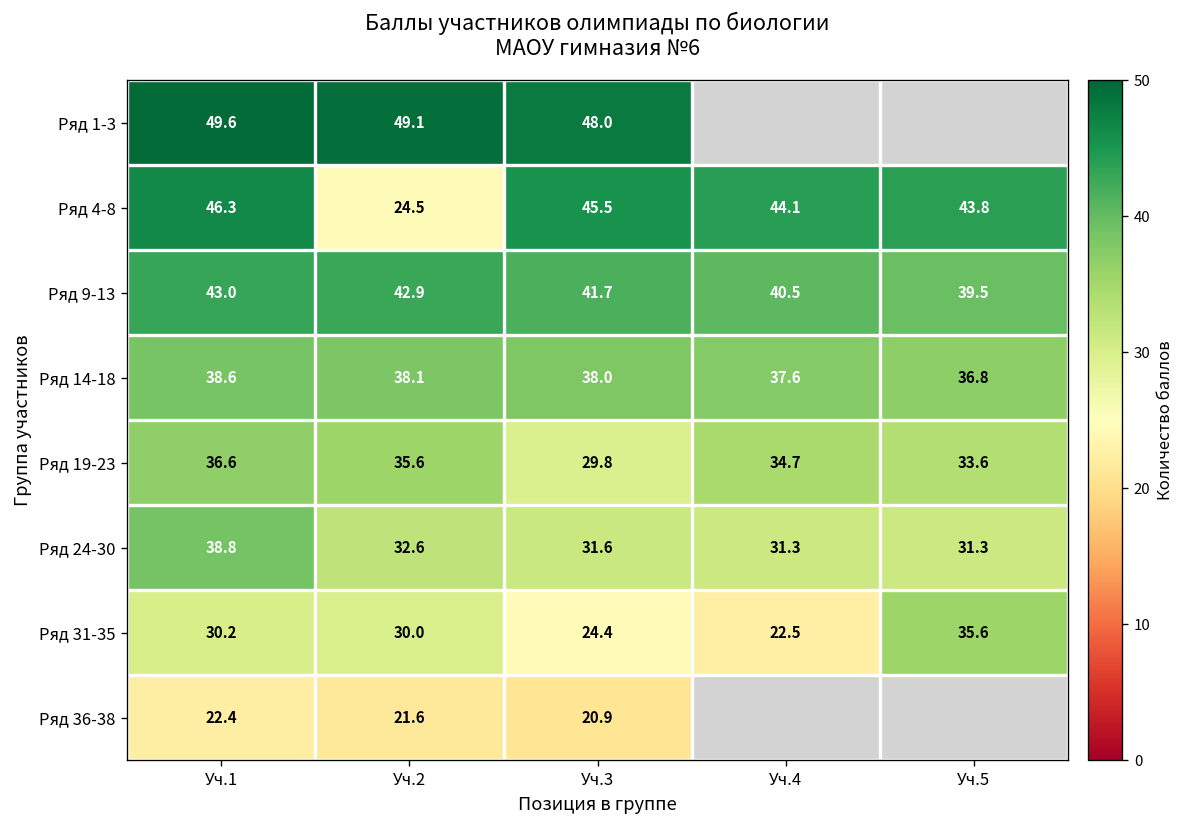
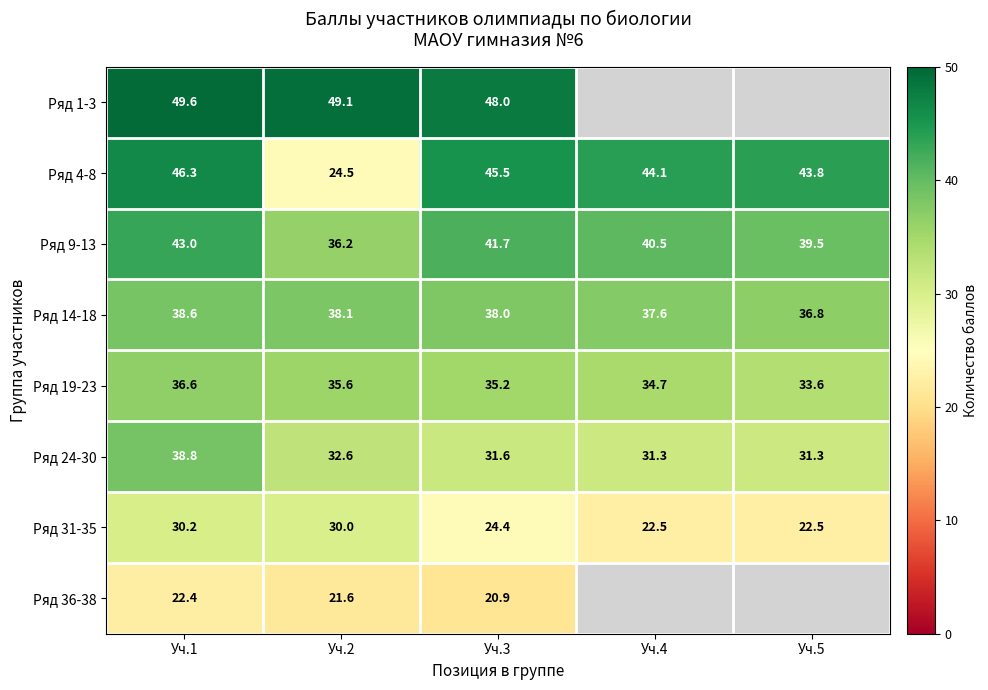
  {
    "Ряд 1-3": {
      "Уч.1": 49.6,
      "Уч.2": 49.1,
      "Уч.3": 48.0
    },
    "Ряд 4-8": {
      "Уч.1": 46.3,
      "Уч.2": 24.5,
      "Уч.3": 45.5,
      "Уч.4": 44.1,
      "Уч.5": 43.8
    },
    "Ряд 9-13": {
      "Уч.1": 43.0,
-     "Уч.2": 42.9,
+     "Уч.2": 36.2,
      "Уч.3": 41.7,
      "Уч.4": 40.5,
      "Уч.5": 39.5
    },
    "Ряд 14-18": {
      "Уч.1": 38.6,
      "Уч.2": 38.1,
      "Уч.3": 38.0,
      "Уч.4": 37.6,
      "Уч.5": 36.8
    },
    "Ряд 19-23": {
      "Уч.1": 36.6,
      "Уч.2": 35.6,
-     "Уч.3": 29.8,
+     "Уч.3": 35.2,
      "Уч.4": 34.7,
      "Уч.5": 33.6
    },
    "Ряд 24-30": {
      "Уч.1": 38.8,
      "Уч.2": 32.6,
      "Уч.3": 31.6,
      "Уч.4": 31.3,
      "Уч.5": 31.3
    },
    "Ряд 31-35": {
      "Уч.1": 30.2,
      "Уч.2": 30.0,
      "Уч.3": 24.4,
      "Уч.4": 22.5,
-     "Уч.5": 35.6
+     "Уч.5": 22.5
    },
    "Ряд 36-38": {
      "Уч.1": 22.4,
      "Уч.2": 21.6,
      "Уч.3": 20.9
    }
  }
